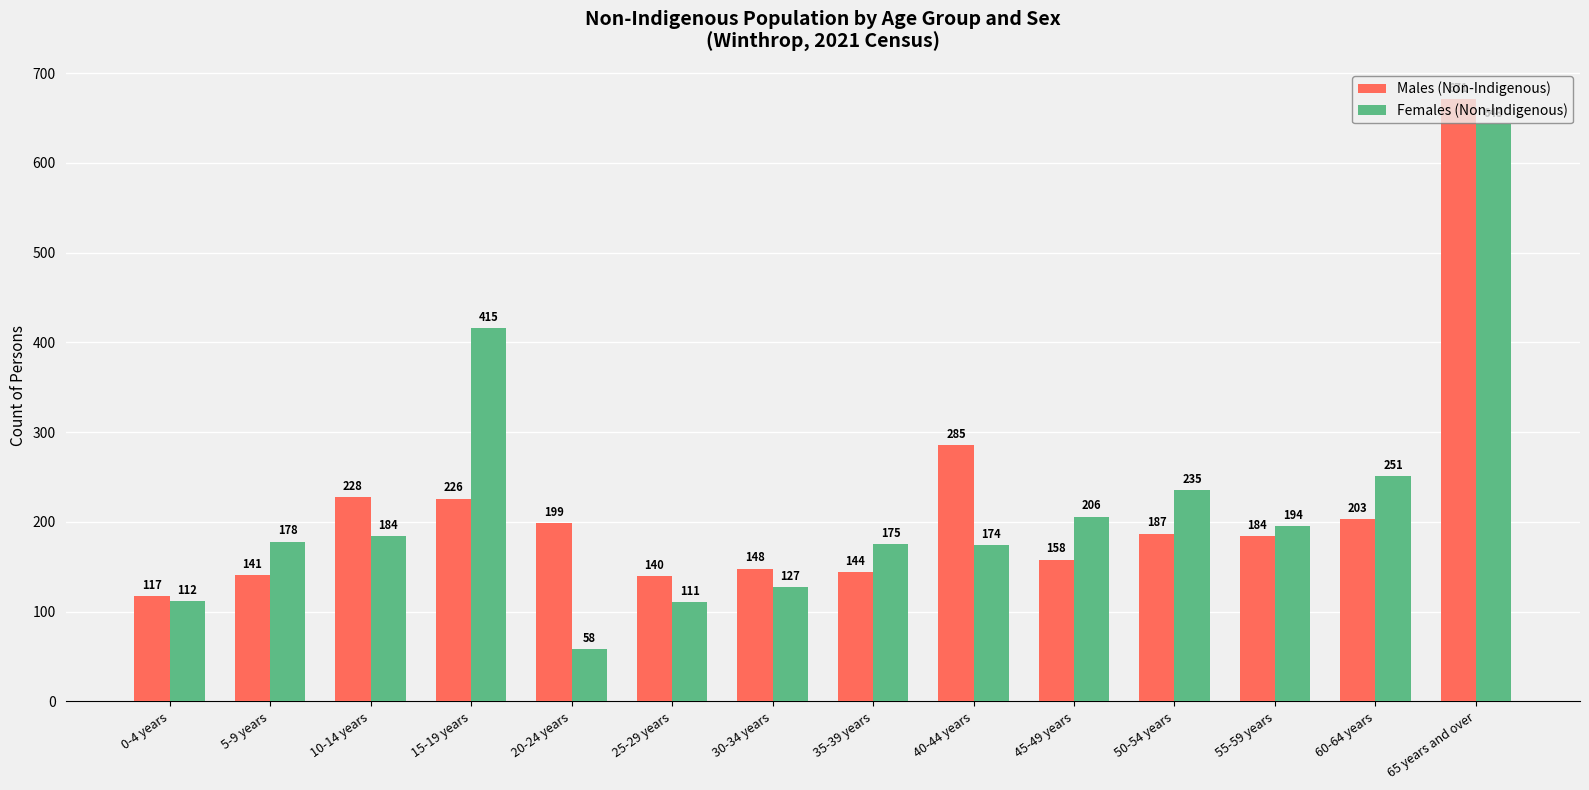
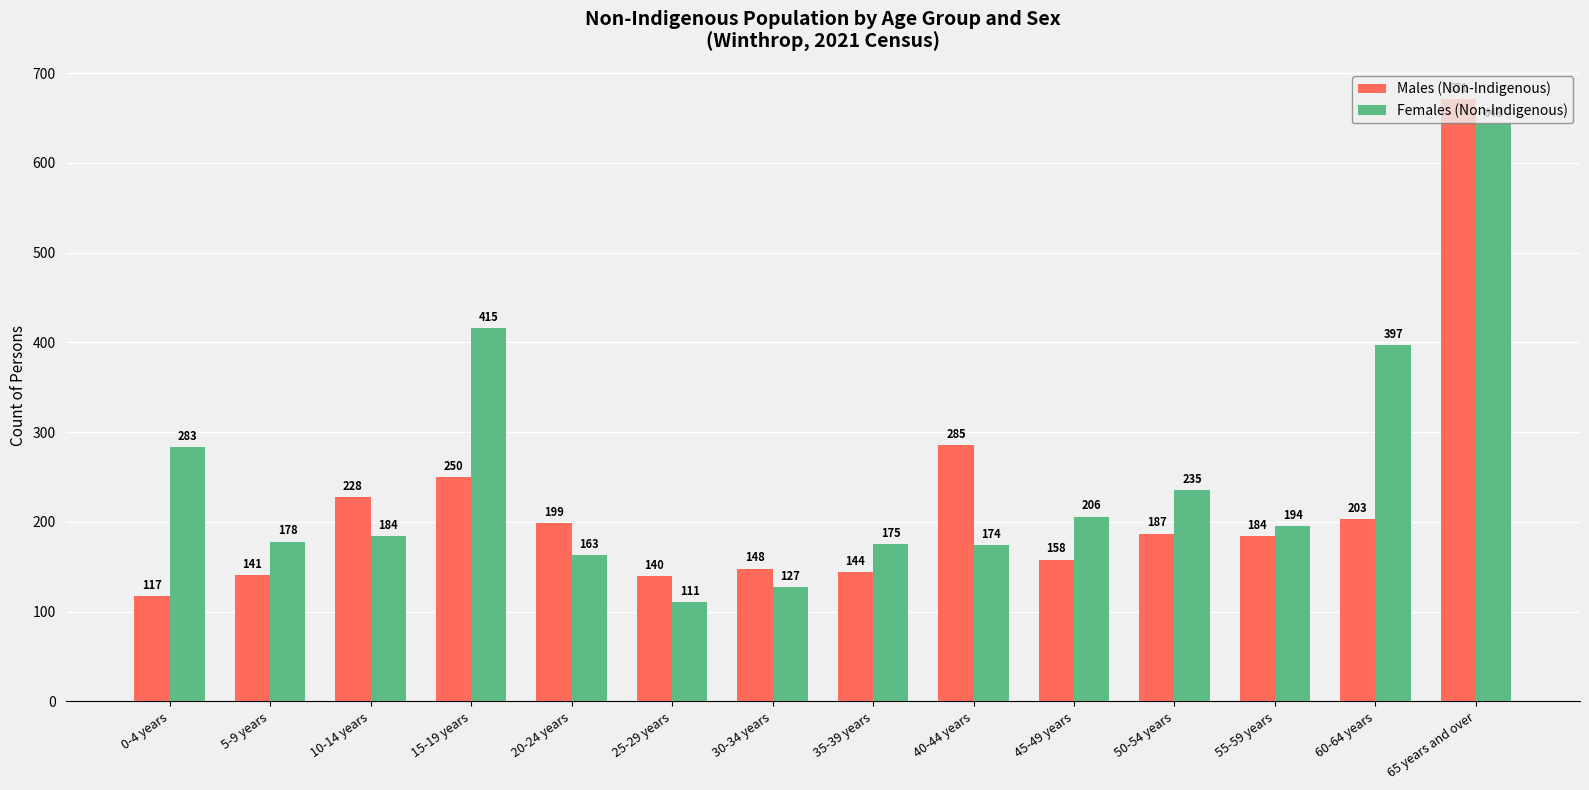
  {
    "Males (Non-Indigenous)": {
      "0-4 years": 117,
      "5-9 years": 141,
      "10-14 years": 228,
-     "15-19 years": 226,
+     "15-19 years": 250,
      "20-24 years": 199,
      "25-29 years": 140,
      "30-34 years": 148,
      "35-39 years": 144,
      "45-49 years": 158,
      "50-54 years": 187,
      "55-59 years": 184,
      "60-64 years": 203
    },
    "Females (Non-Indigenous)": {
-     "0-4 years": 112,
+     "0-4 years": 283,
      "5-9 years": 178,
      "10-14 years": 184,
-     "20-24 years": 58,
+     "20-24 years": 163,
      "25-29 years": 111,
      "30-34 years": 127,
      "35-39 years": 175,
      "40-44 years": 174,
      "45-49 years": 206,
      "50-54 years": 235,
-     "60-64 years": 251
+     "60-64 years": 397
    }
  }
